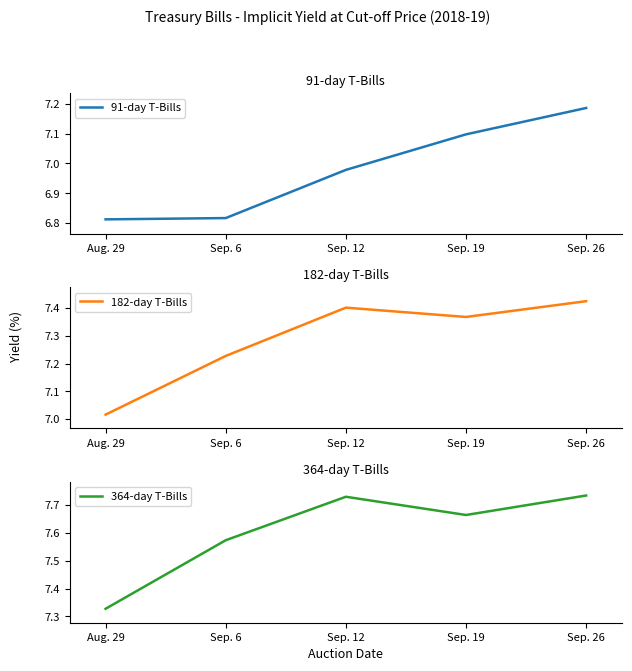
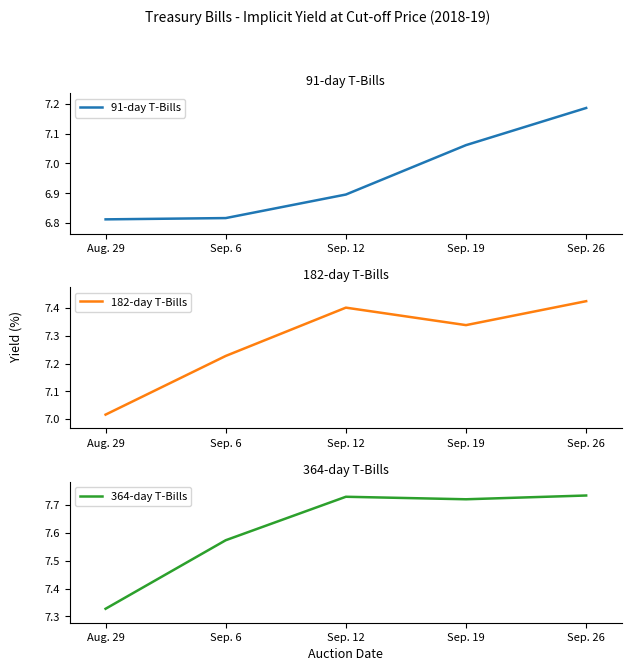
  {
    "91-day T-Bills": {
      "Aug. 29": 6.81,
      "Sep. 6": 6.82,
-     "Sep. 12": 6.98,
-     "Sep. 19": 7.10,
+     "Sep. 12": 6.90,
+     "Sep. 19": 7.06,
      "Sep. 26": 7.19
    },
    "182-day T-Bills": {
      "Aug. 29": 7.02,
      "Sep. 6": 7.23,
      "Sep. 12": 7.40,
-     "Sep. 19": 7.37,
+     "Sep. 19": 7.34,
      "Sep. 26": 7.42
    },
    "364-day T-Bills": {
      "Aug. 29": 7.33,
      "Sep. 6": 7.57,
      "Sep. 12": 7.73,
-     "Sep. 19": 7.66,
+     "Sep. 19": 7.72,
      "Sep. 26": 7.73
    }
  }
